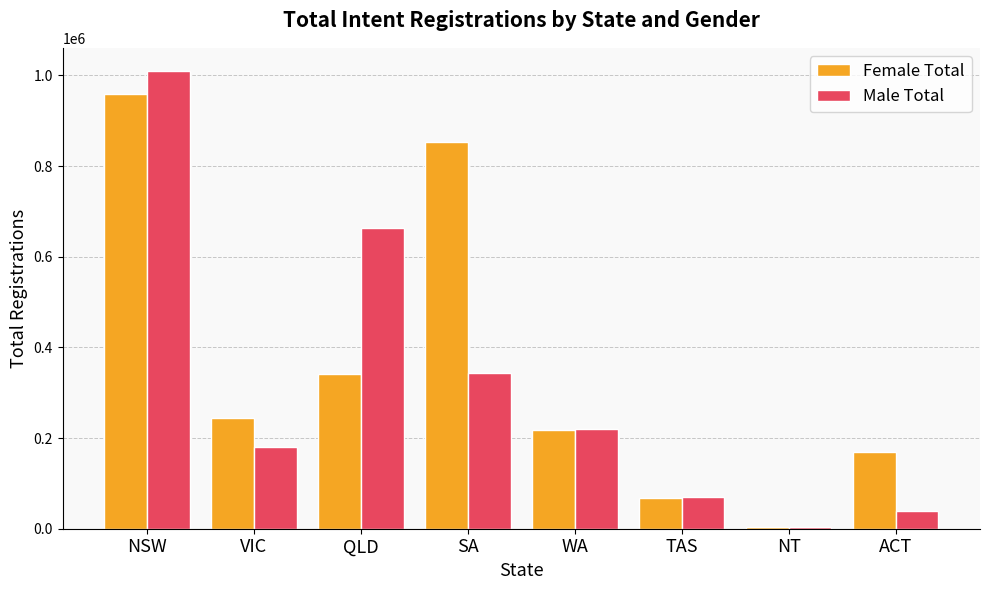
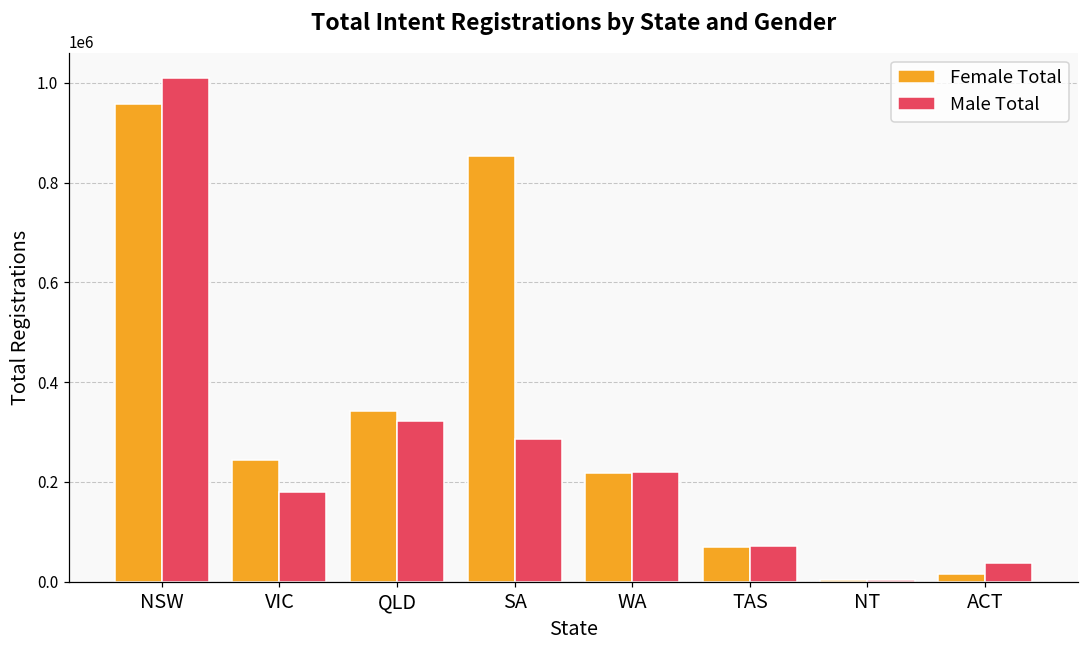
  {
    "Female Total": {
      "NSW": 960000,
      "VIC": 240000,
      "QLD": 340000,
      "SA": 850000,
      "WA": 220000,
      "TAS": 70000,
-     "ACT": 170000
+     "ACT": 10000
    },
    "Male Total": {
      "NSW": 1010000,
      "VIC": 180000,
-     "QLD": 660000,
-     "SA": 340000,
+     "QLD": 320000,
+     "SA": 290000,
      "WA": 220000,
      "TAS": 70000,
      "ACT": 40000
    }
  }
